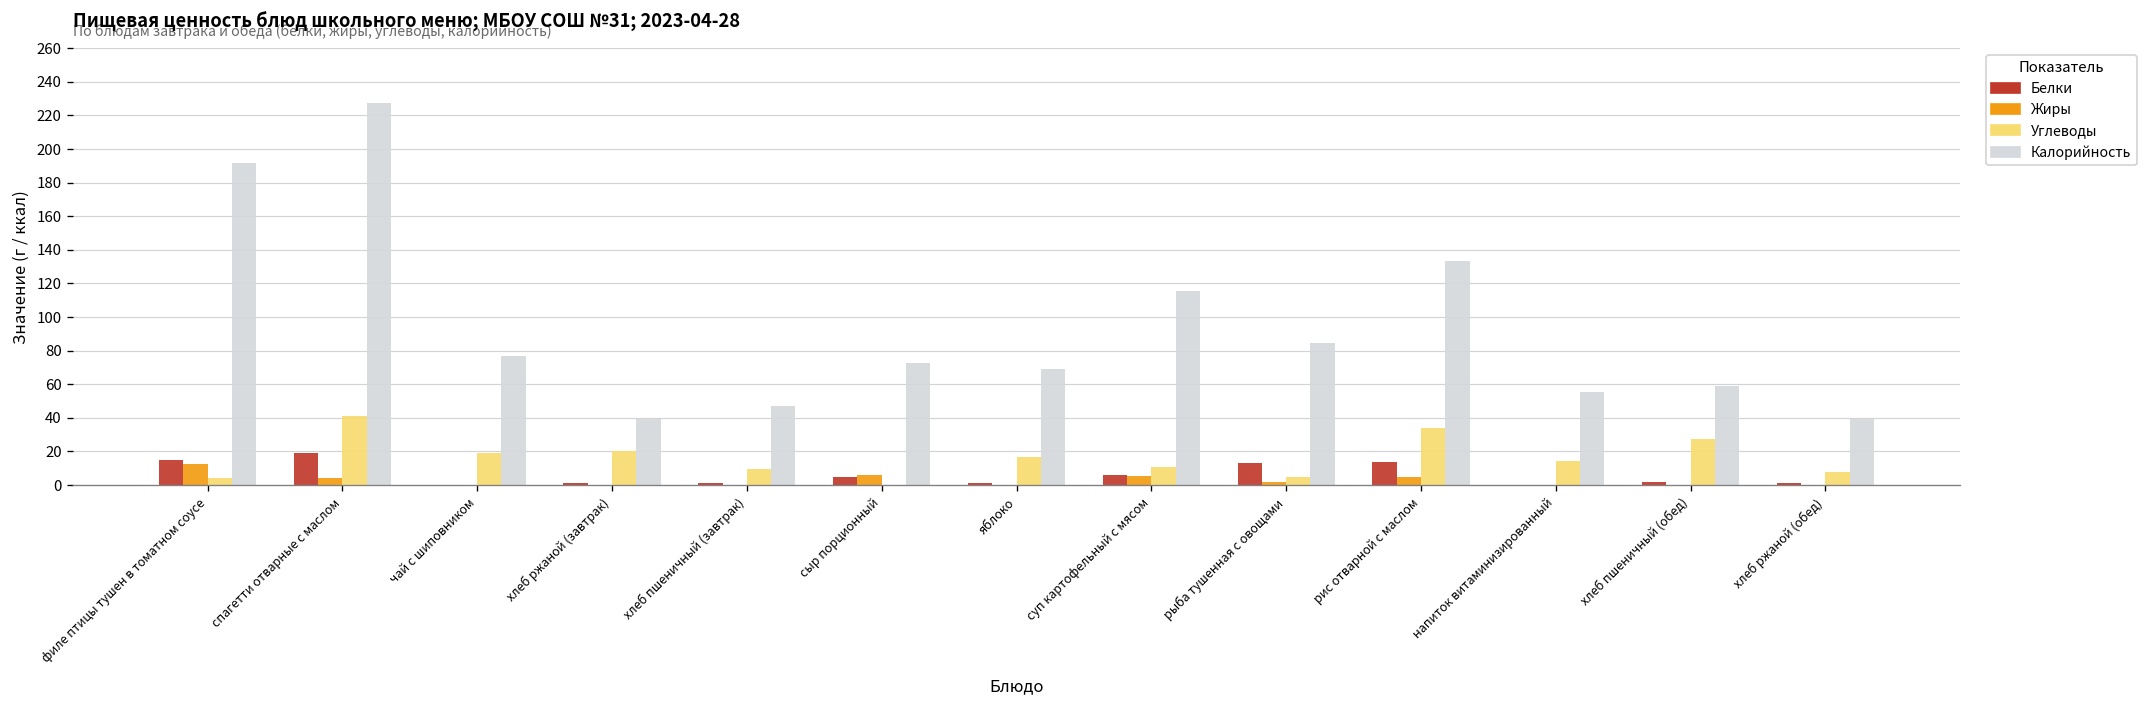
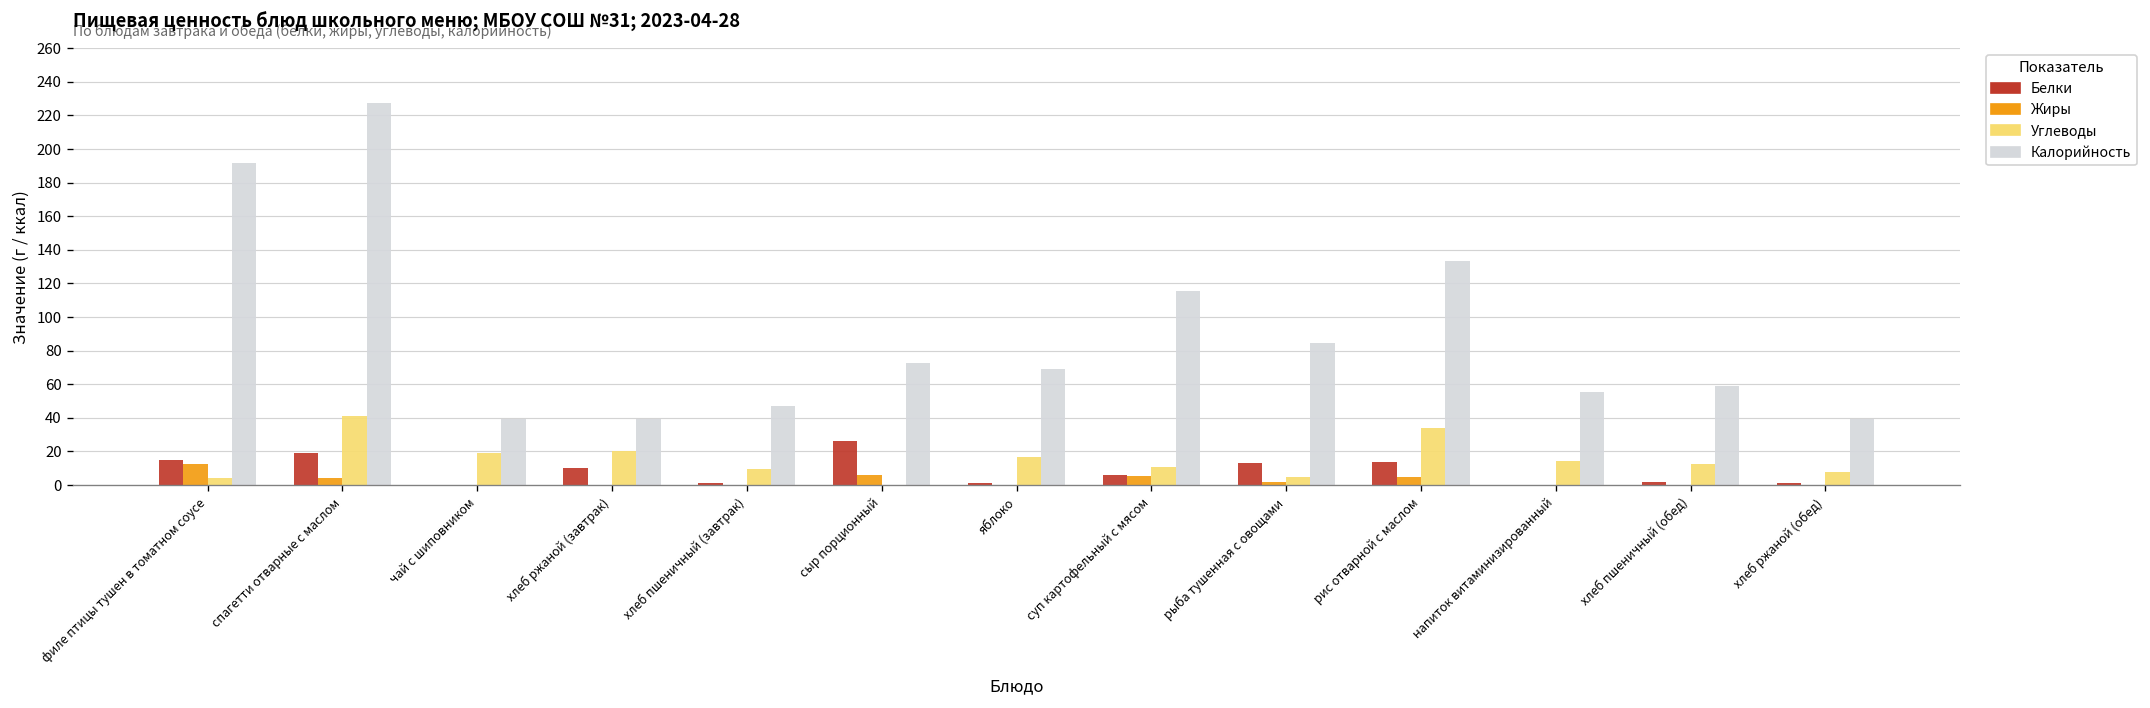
  {
    "Белки": {
      "филе птицы тушен в томатном соусе": 15,
      "спагетти отварные с маслом": 19,
-     "хлеб ржаной (завтрак)": 1,
-     "сыр порционный": 5,
+     "хлеб ржаной (завтрак)": 10,
+     "сыр порционный": 26,
      "суп картофельный с мясом": 6,
      "рыба тушенная с овощами": 13,
      "рис отварной с маслом": 14,
      "напиток витаминизированный": 0,
      "хлеб пшеничный (обед)": 2
    },
    "Жиры": {
      "филе птицы тушен в томатном соусе": 13,
      "спагетти отварные с маслом": 4,
      "чай с шиповником": 0,
      "сыр порционный": 6,
      "яблоко": 0,
      "суп картофельный с мясом": 6,
      "рис отварной с маслом": 5,
      "напиток витаминизированный": 0
    },
    "Углеводы": {
      "филе птицы тушен в томатном соусе": 4,
      "спагетти отварные с маслом": 41,
      "чай с шиповником": 19,
      "хлеб ржаной (завтрак)": 20,
      "хлеб пшеничный (завтрак)": 10,
      "сыр порционный": 0,
      "яблоко": 17,
      "суп картофельный с мясом": 11,
      "рыба тушенная с овощами": 5,
      "рис отварной с маслом": 34,
      "напиток витаминизированный": 14,
-     "хлеб пшеничный (обед)": 28,
+     "хлеб пшеничный (обед)": 12,
      "хлеб ржаной (обед)": 8
    },
    "Калорийность": {
      "филе птицы тушен в томатном соусе": 192,
      "спагетти отварные с маслом": 227,
-     "чай с шиповником": 77,
+     "чай с шиповником": 39,
      "хлеб ржаной (завтрак)": 40,
      "хлеб пшеничный (завтрак)": 47,
      "сыр порционный": 73,
      "яблоко": 69,
      "суп картофельный с мясом": 116,
      "рыба тушенная с овощами": 85,
      "рис отварной с маслом": 133,
      "напиток витаминизированный": 55,
      "хлеб пшеничный (обед)": 59,
      "хлеб ржаной (обед)": 40
    }
  }
